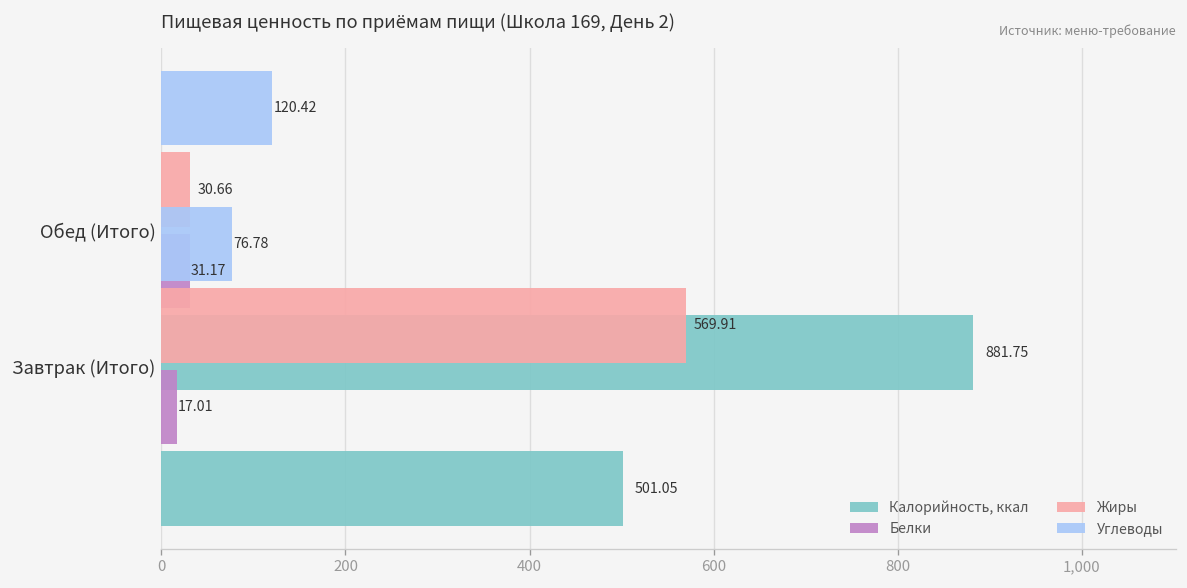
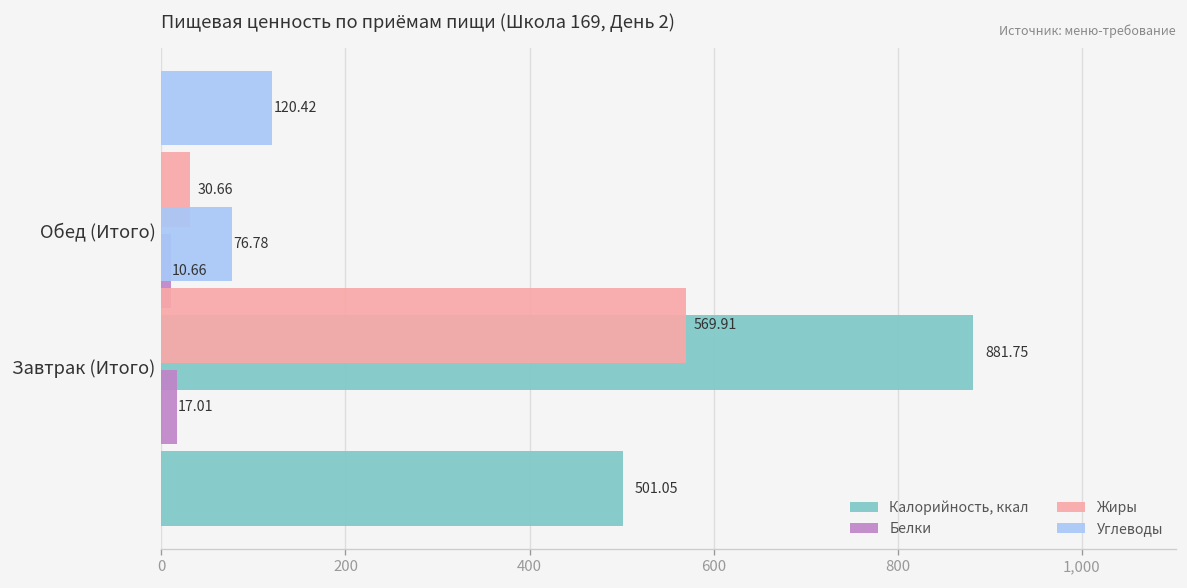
  {
    "Белки": {
-     "Обед (Итого)": 31.17,
+     "Обед (Итого)": 10.66,
      "Завтрак (Итого)": 17.01
    },
    "Жиры": {
      "Обед (Итого)": 30.66
    }
  }
